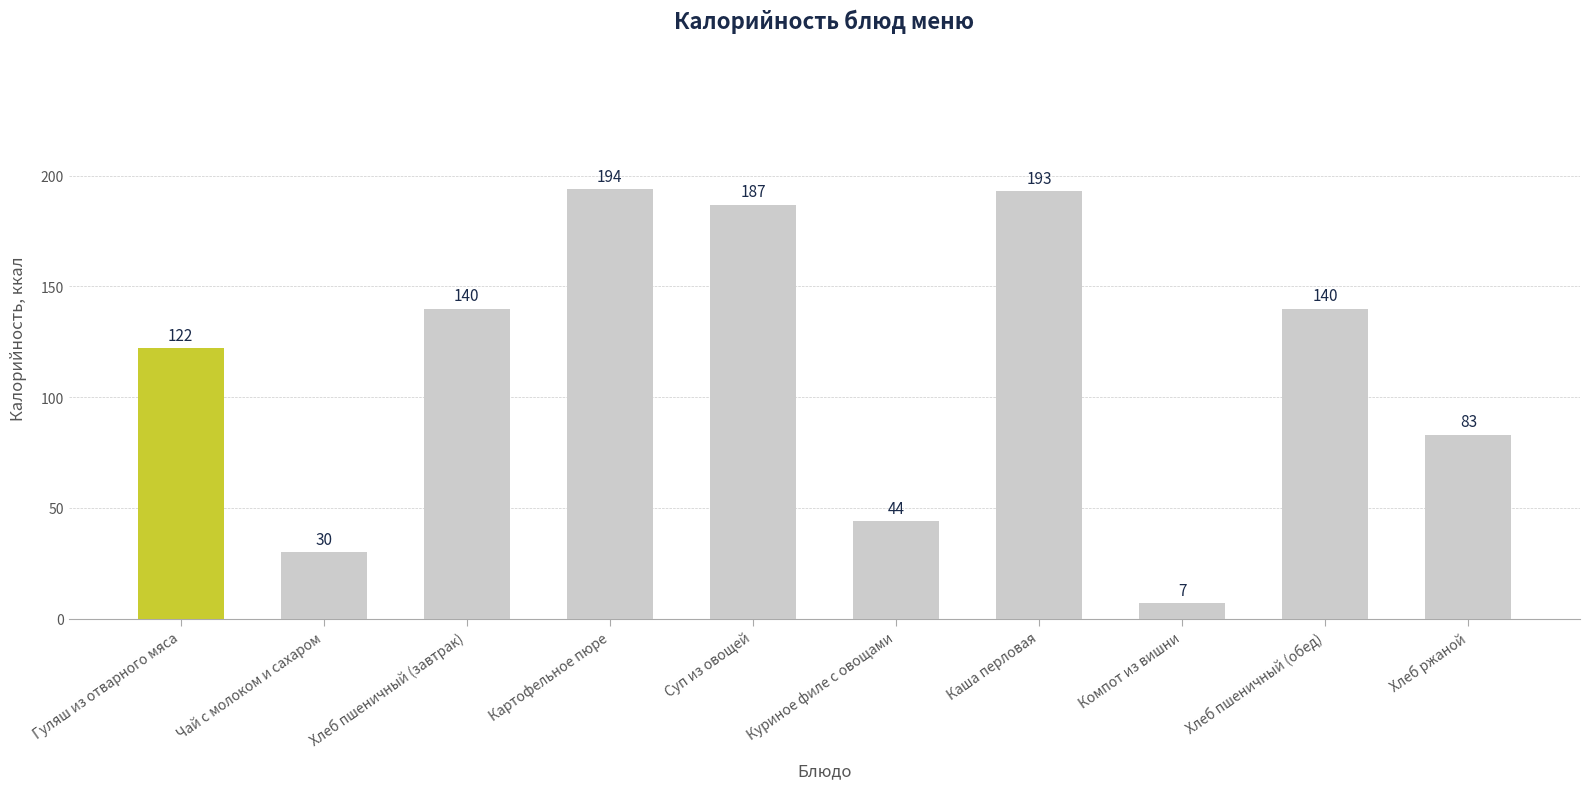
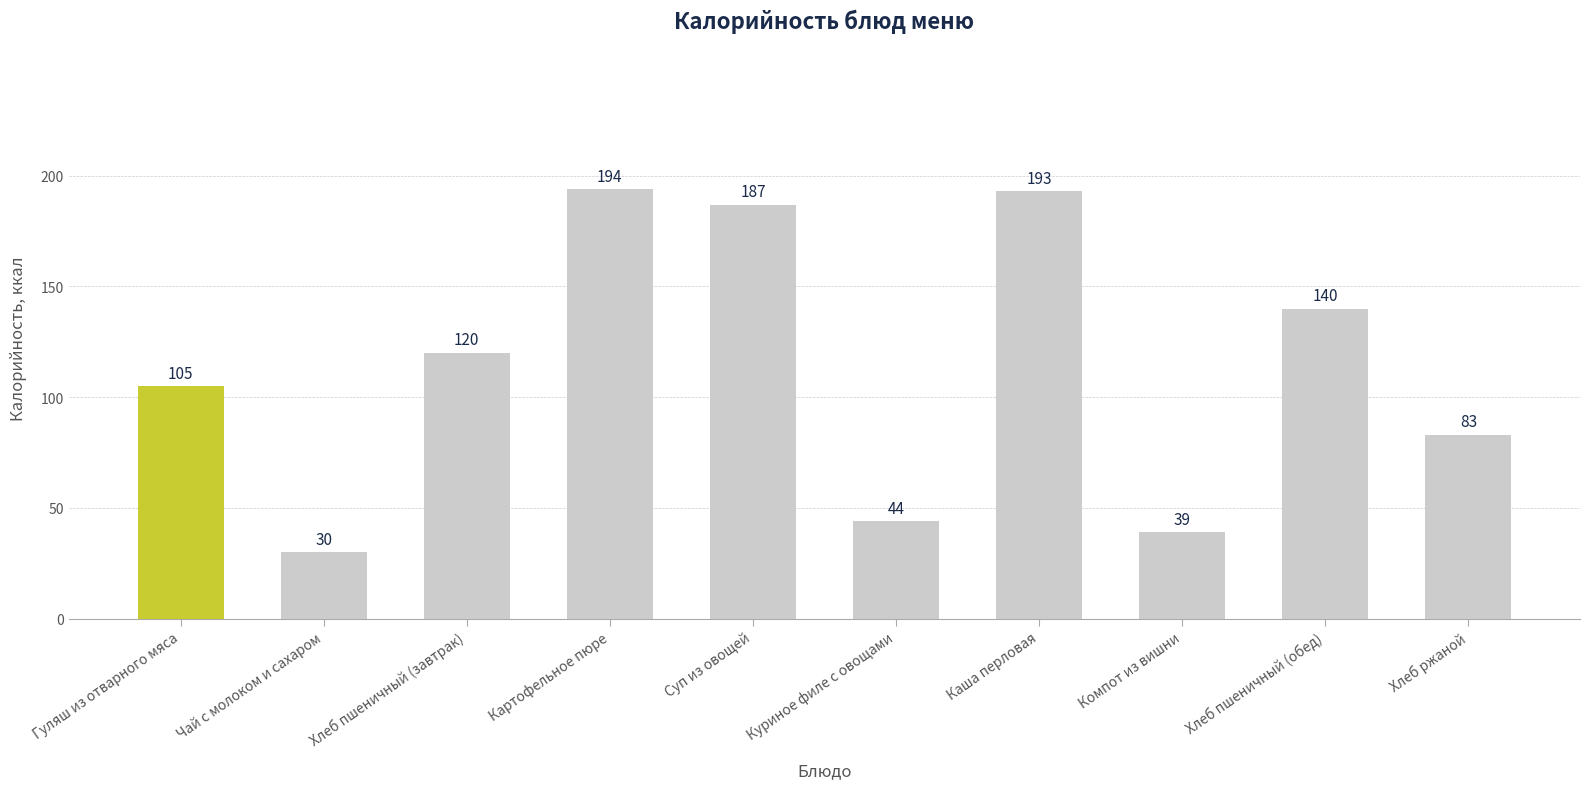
  {
-   "Гуляш из отварного мяса": 122,
+   "Гуляш из отварного мяса": 105,
    "Чай с молоком и сахаром": 30,
-   "Хлеб пшеничный (завтрак)": 140,
+   "Хлеб пшеничный (завтрак)": 120,
    "Картофельное пюре": 194,
    "Суп из овощей": 187,
    "Куриное филе с овощами": 44,
    "Каша перловая": 193,
-   "Компот из вишни": 7,
+   "Компот из вишни": 39,
    "Хлеб пшеничный (обед)": 140,
    "Хлеб ржаной": 83
  }
